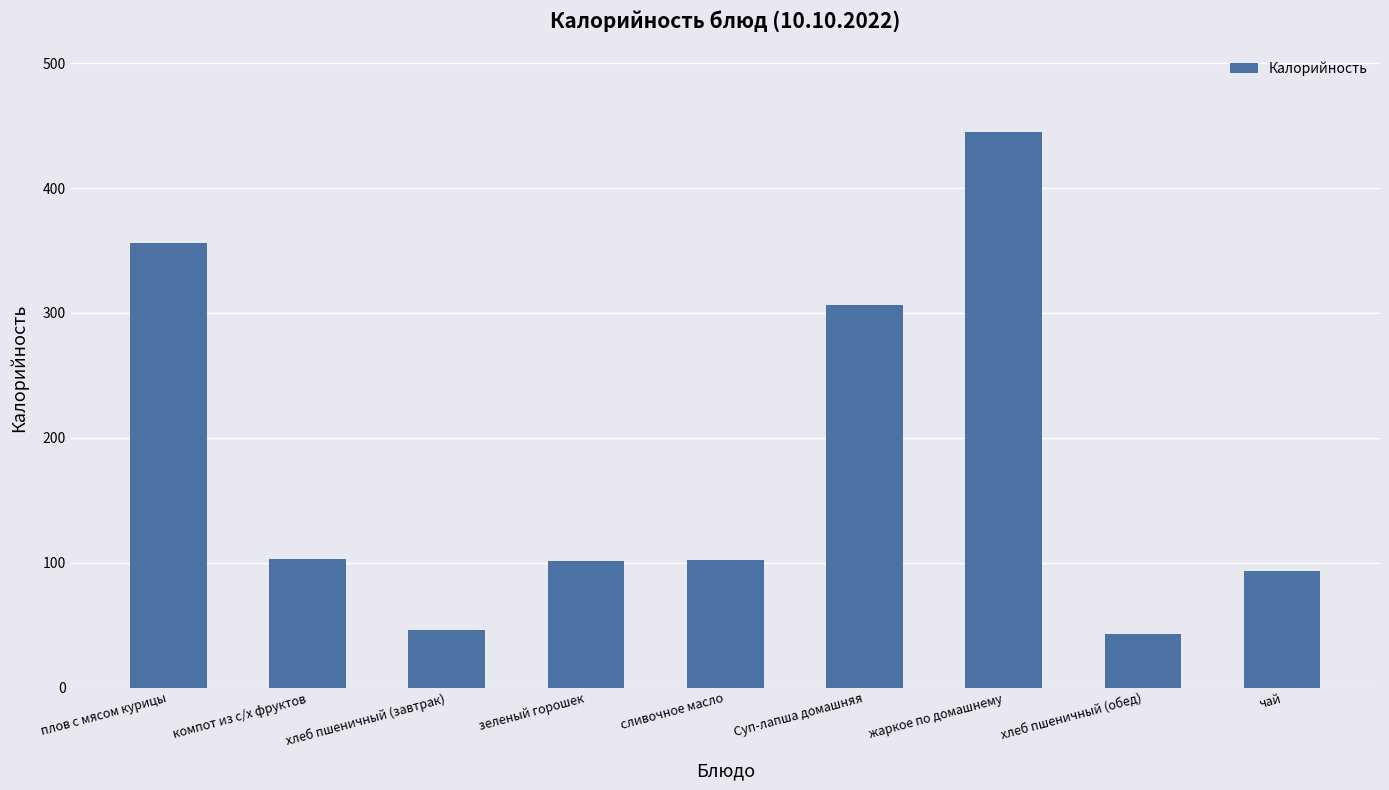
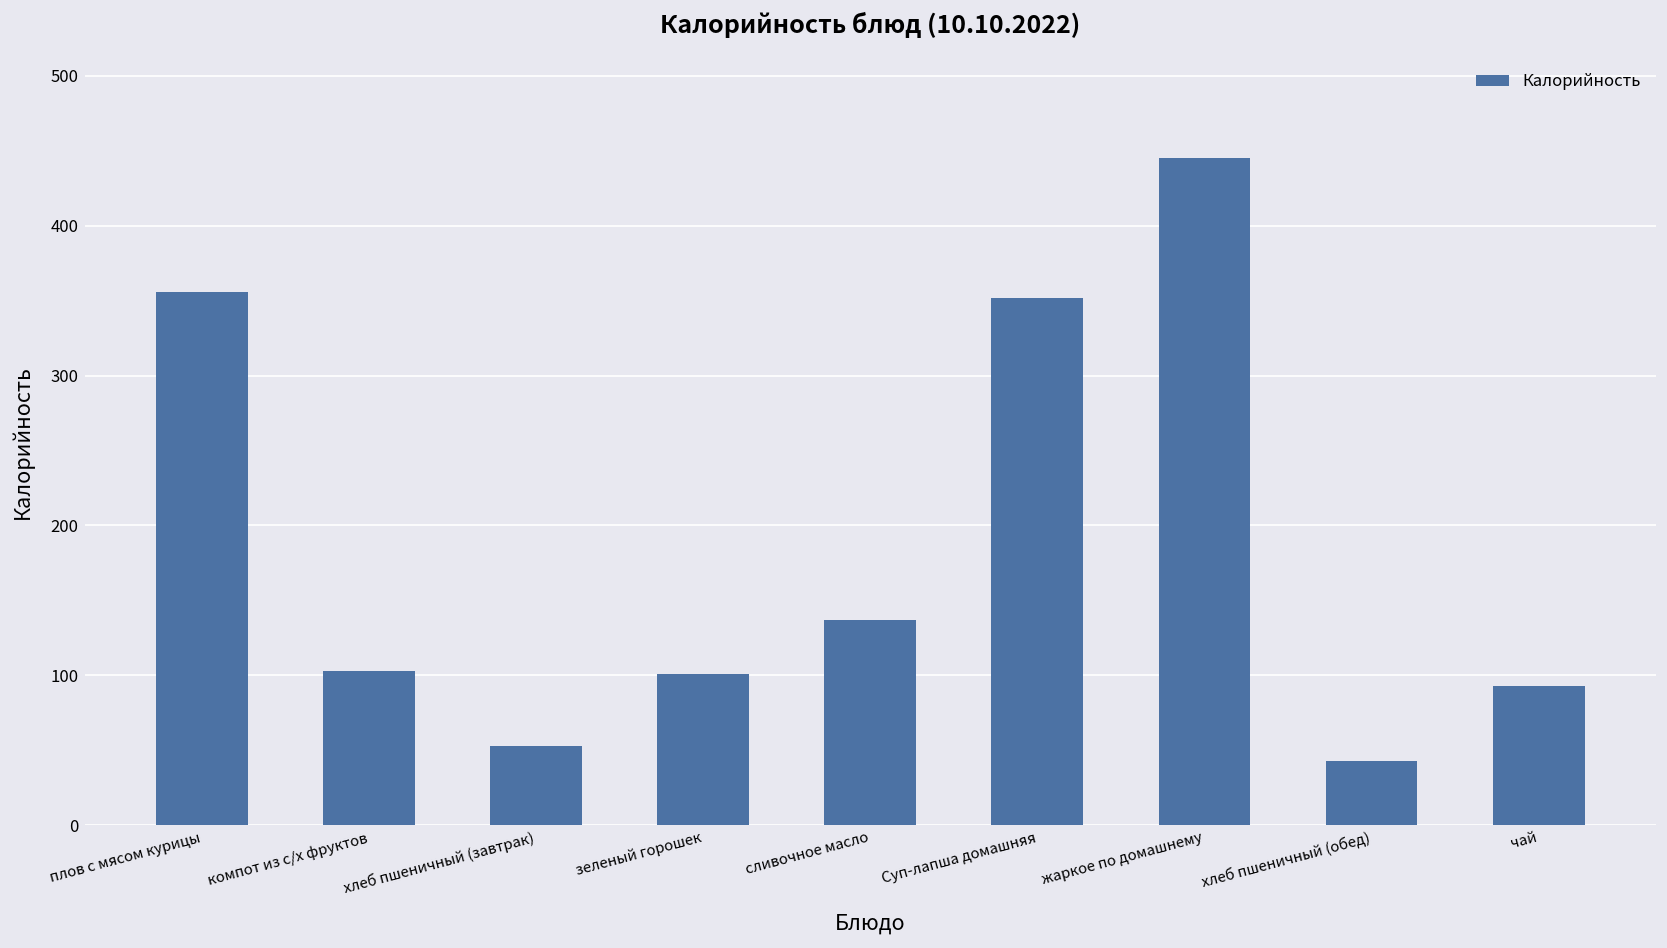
  {
    "плов с мясом курицы": 356,
    "компот из с/х фруктов": 103,
-   "хлеб пшеничный (завтрак)": 46,
+   "хлеб пшеничный (завтрак)": 53,
    "зеленый горошек": 101,
-   "сливочное масло": 102,
-   "Суп-лапша домашняя": 306,
+   "сливочное масло": 137,
+   "Суп-лапша домашняя": 352,
    "жаркое по домашнему": 445,
    "хлеб пшеничный (обед)": 43,
    "чай": 93
  }
